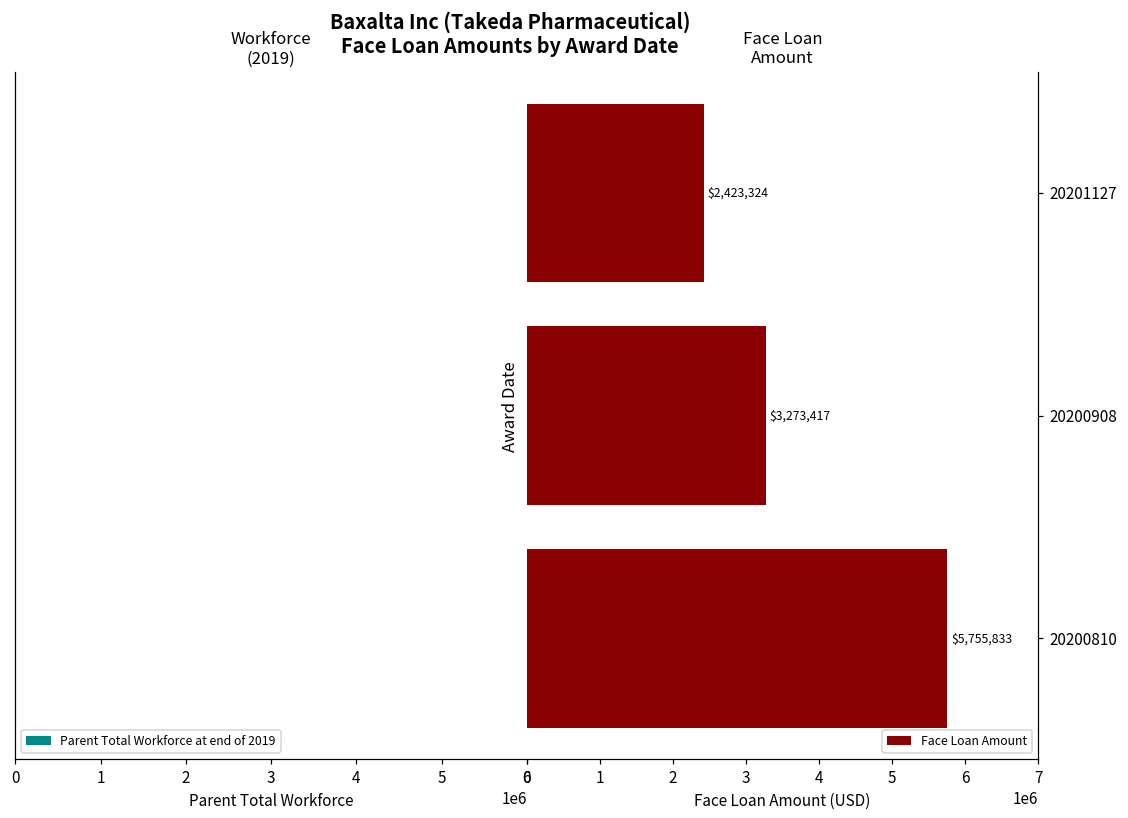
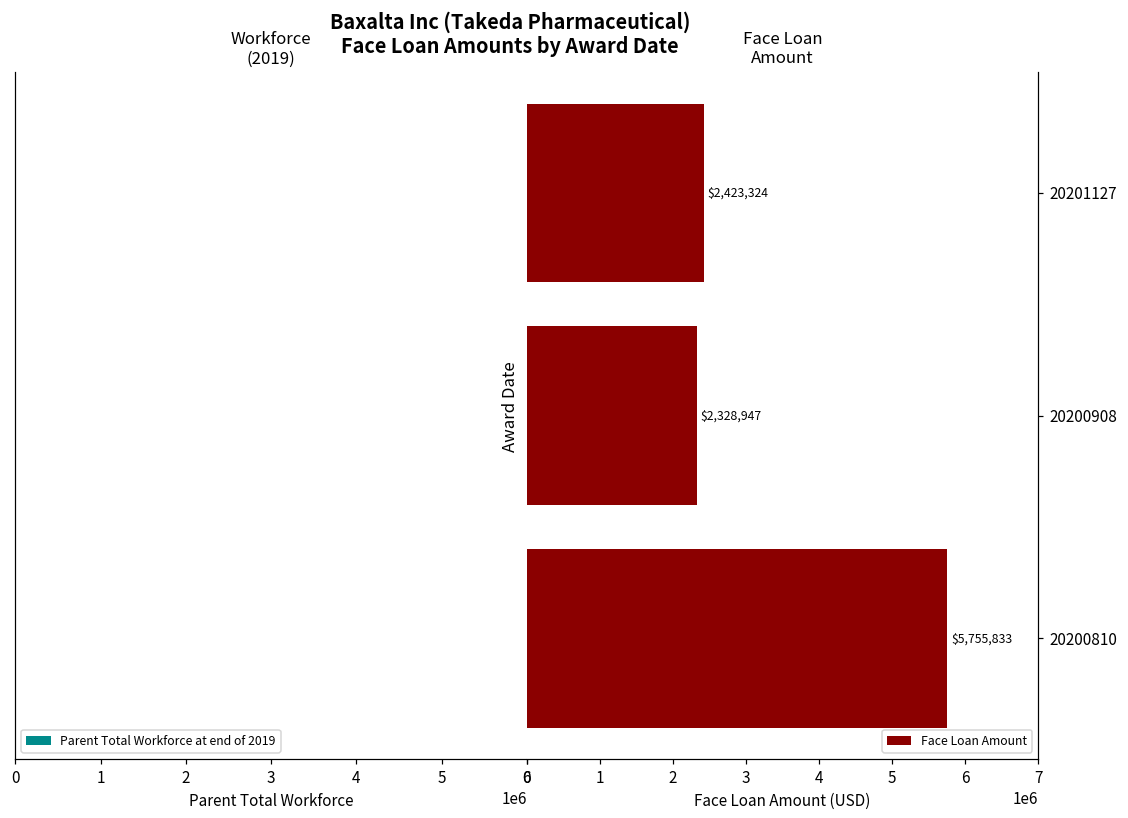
  {
    "Face Loan Amount": {
      "20201127": "$2,423,324",
-     "20200908": "$3,273,417",
+     "20200908": "$2,328,947",
      "20200810": "$5,755,833"
    }
  }
